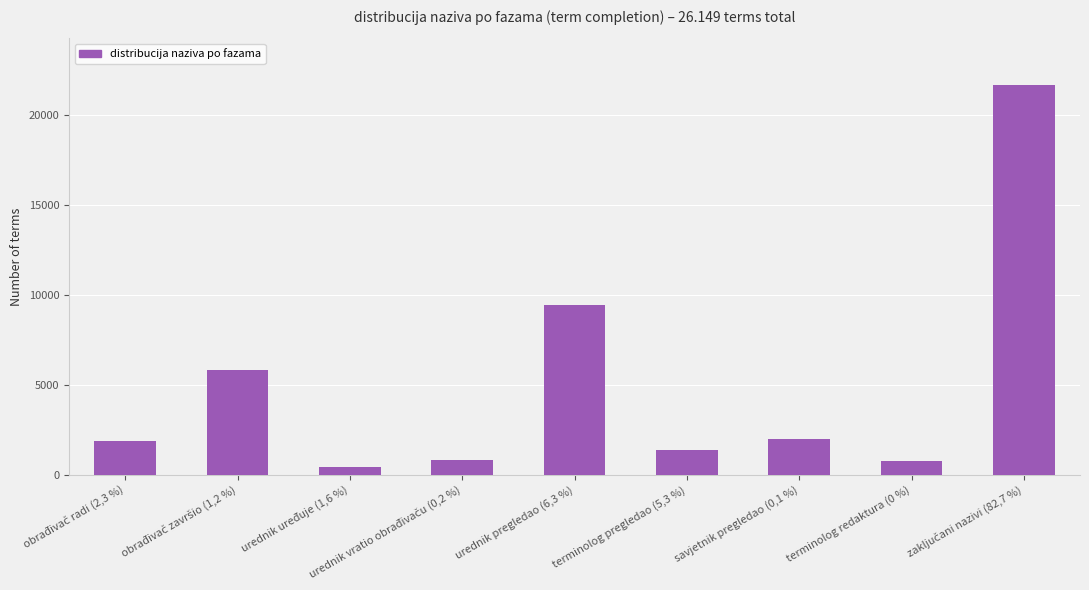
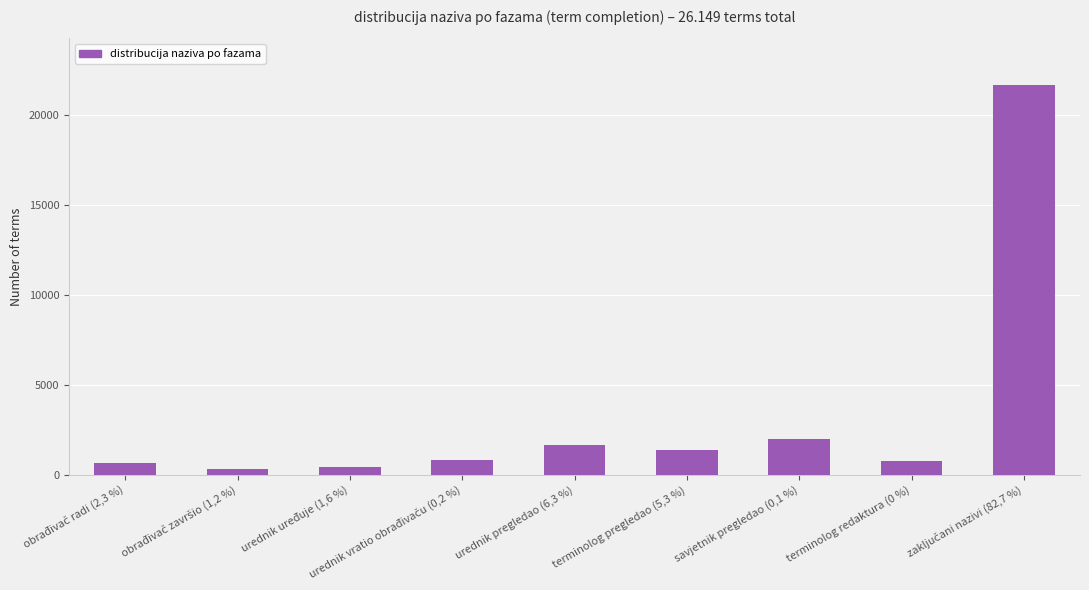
  {
-   "obrađivač radi (2,3 %)": 1900,
-   "obrađivač završio (1,2 %)": 5800,
+   "obrađivač radi (2,3 %)": 600,
+   "obrađivač završio (1,2 %)": 300,
    "urednik uređuje (1,6 %)": 400,
    "urednik vratio obrađivaču (0,2 %)": 800,
-   "urednik pregledao (6,3 %)": 9400,
+   "urednik pregledao (6,3 %)": 1700,
    "terminolog pregledao (5,3 %)": 1400,
    "savjetnik pregledao (0,1 %)": 2000,
    "terminolog redaktura (0 %)": 800,
    "zaključani nazivi (82,7 %)": 21600
  }
